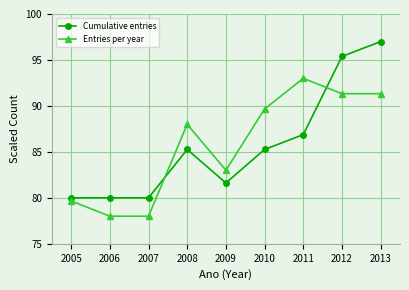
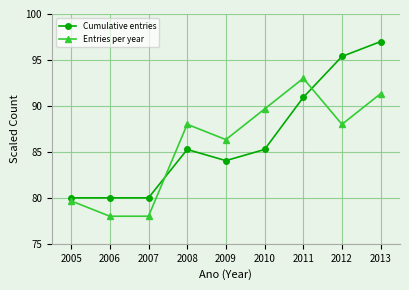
  {
    "Cumulative entries": {
      "2005": 80,
      "2006": 80,
      "2007": 80,
      "2008": 85,
-     "2009": 82,
+     "2009": 84,
      "2010": 85,
-     "2011": 87,
+     "2011": 91,
      "2012": 95,
      "2013": 97
    },
    "Entries per year": {
      "2005": 80,
      "2006": 78,
      "2007": 78,
      "2008": 88,
-     "2009": 83,
+     "2009": 86,
      "2010": 90,
      "2011": 93,
-     "2012": 91,
+     "2012": 88,
      "2013": 91
    }
  }
